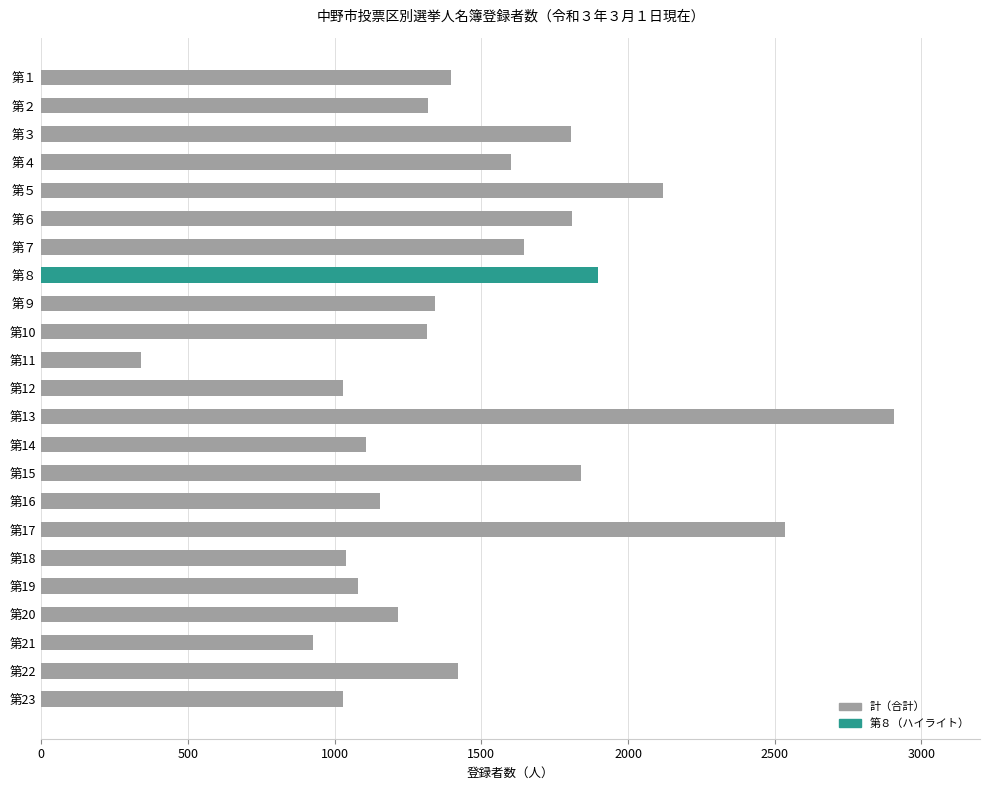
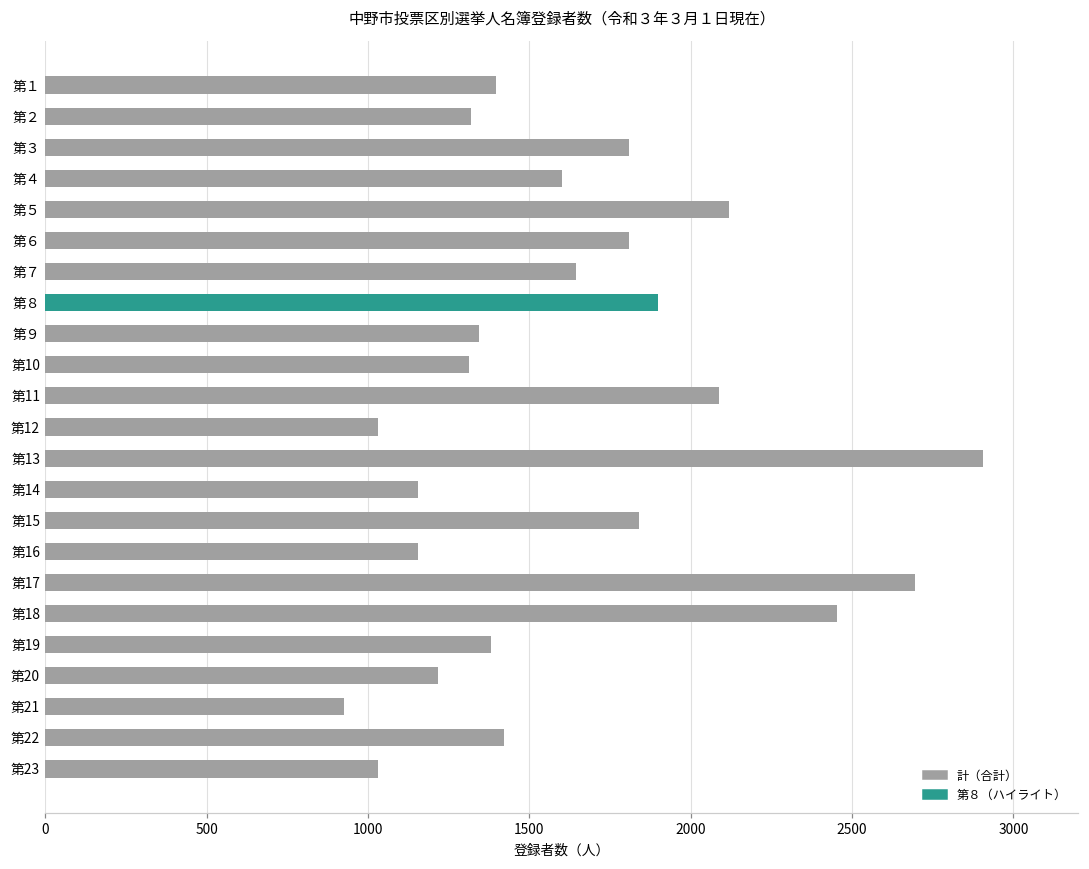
  {
    "第１": 1400,
    "第２": 1320,
    "第３": 1810,
    "第４": 1600,
    "第５": 2120,
    "第６": 1810,
    "第７": 1640,
    "第８": 1900,
    "第９": 1340,
    "第10": 1310,
-   "第11": 340,
+   "第11": 2090,
    "第12": 1030,
    "第13": 2910,
-   "第14": 1110,
+   "第14": 1150,
    "第15": 1840,
    "第16": 1150,
-   "第17": 2540,
-   "第18": 1040,
-   "第19": 1080,
+   "第17": 2690,
+   "第18": 2450,
+   "第19": 1380,
    "第20": 1220,
    "第21": 930,
    "第22": 1420,
    "第23": 1030
  }
